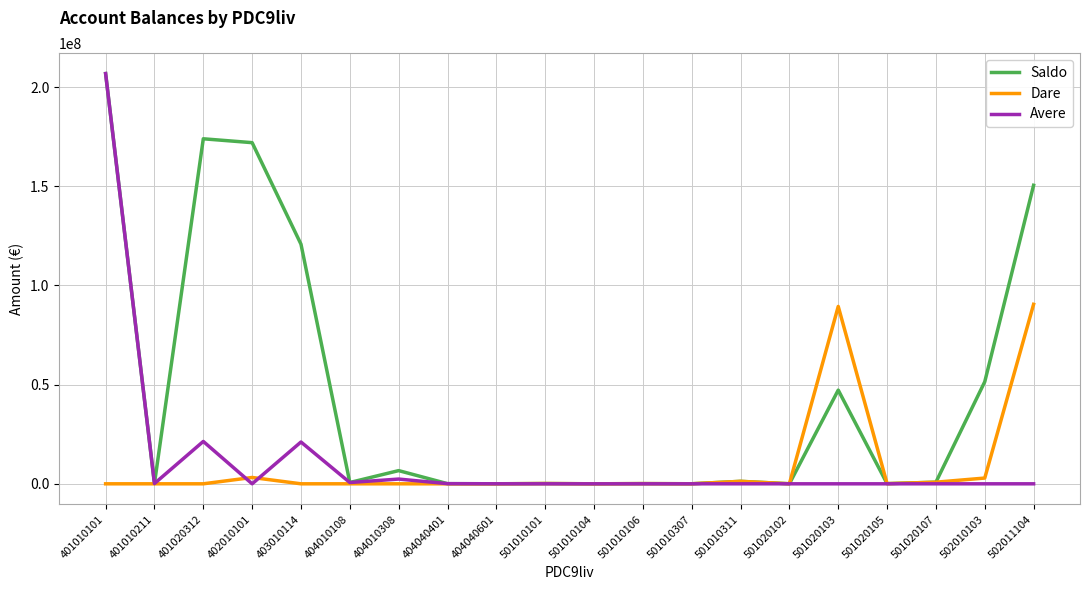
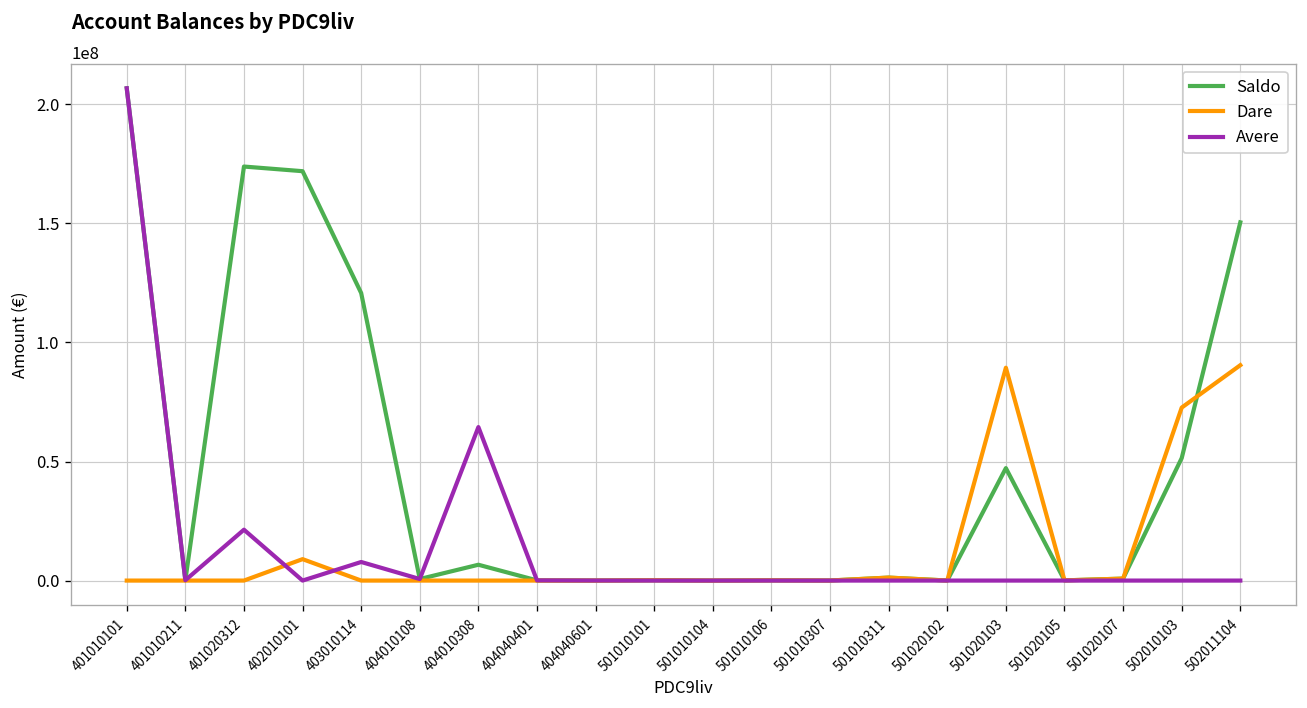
  {
    "Saldo": {
      "401020312": 174000000,
      "402010101": 172000000,
      "403010114": 121000000,
      "404010308": 7000000,
      "501020103": 47000000,
      "502010103": 51000000,
      "502011104": 150000000
    },
    "Dare": {
      "401010101": 0,
      "401020312": 0,
-     "402010101": 3000000,
+     "402010101": 9000000,
      "403010114": 0,
      "404010308": 0,
      "501020103": 89000000,
-     "502010103": 3000000,
+     "502010103": 73000000,
      "502011104": 90000000
    },
    "Avere": {
      "401020312": 21000000,
      "402010101": 0,
-     "403010114": 21000000,
-     "404010308": 2000000,
+     "403010114": 8000000,
+     "404010308": 64000000,
      "501020103": 0,
      "502010103": 0,
      "502011104": 0
    }
  }
